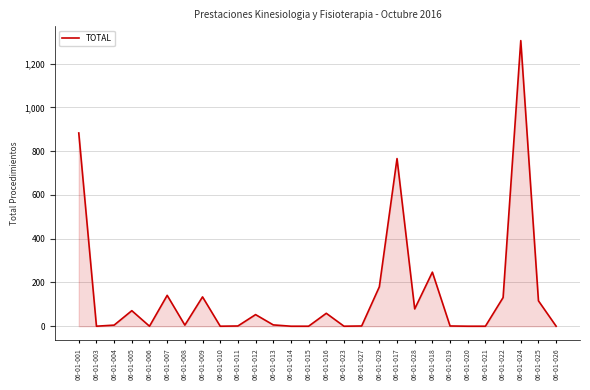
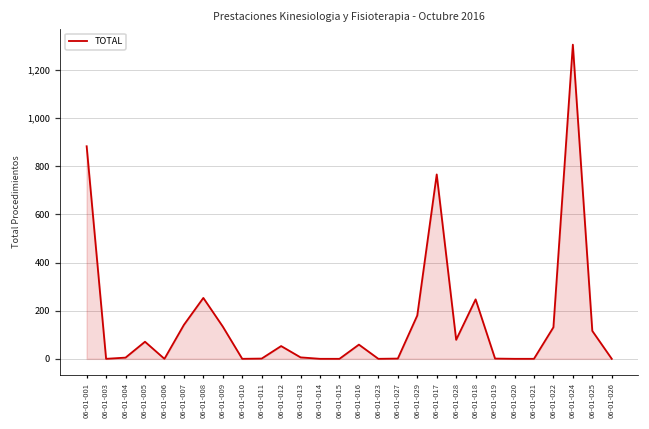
  {
    "06-01-001": "880",
    "06-01-003": "0",
    "06-01-004": "10",
    "06-01-005": "70",
    "06-01-006": "0",
    "06-01-007": "140",
-   "06-01-008": "10",
+   "06-01-008": "250",
    "06-01-009": "130",
    "06-01-010": "0",
    "06-01-011": "0",
    "06-01-012": "50",
    "06-01-013": "10",
    "06-01-014": "0",
    "06-01-015": "0",
    "06-01-016": "60",
    "06-01-023": "0",
    "06-01-027": "0",
    "06-01-029": "180",
    "06-01-017": "770",
    "06-01-028": "80",
    "06-01-018": "250",
    "06-01-019": "0",
    "06-01-020": "0",
    "06-01-021": "0",
    "06-01-022": "130",
    "06-01-024": "1,310",
    "06-01-025": "120",
    "06-01-026": "0"
  }
